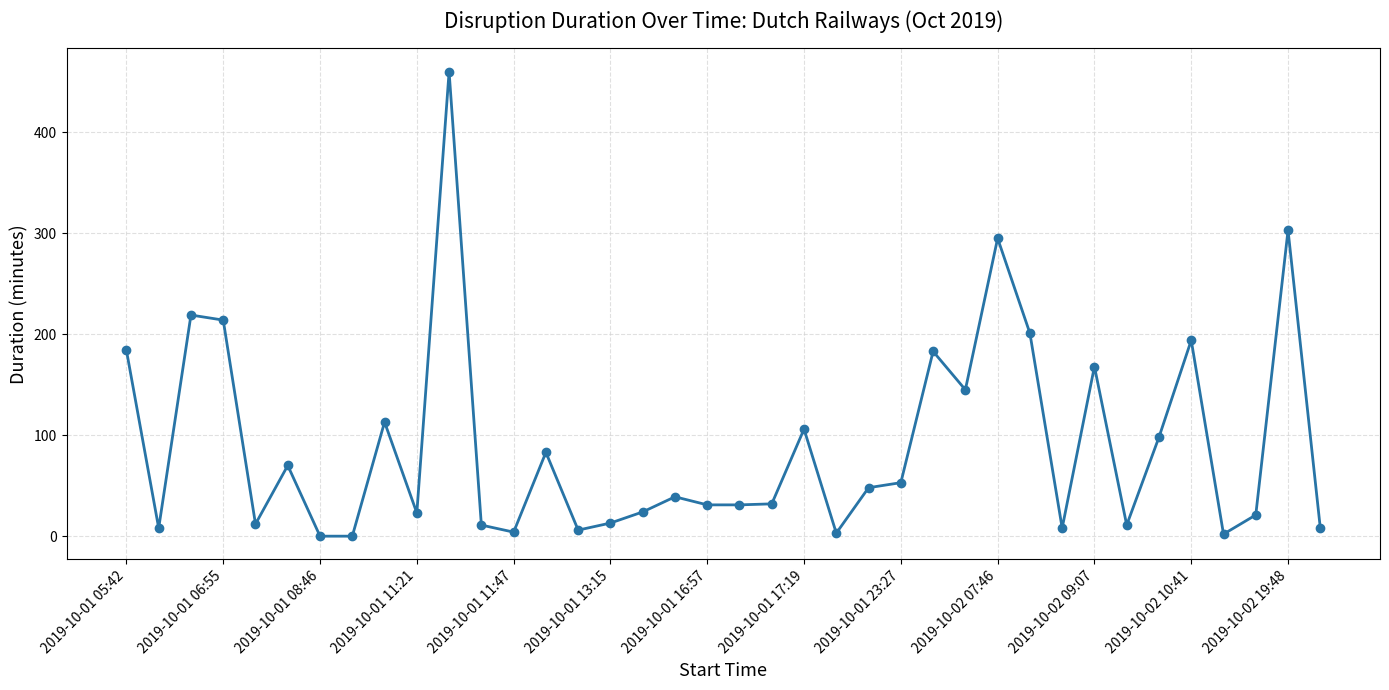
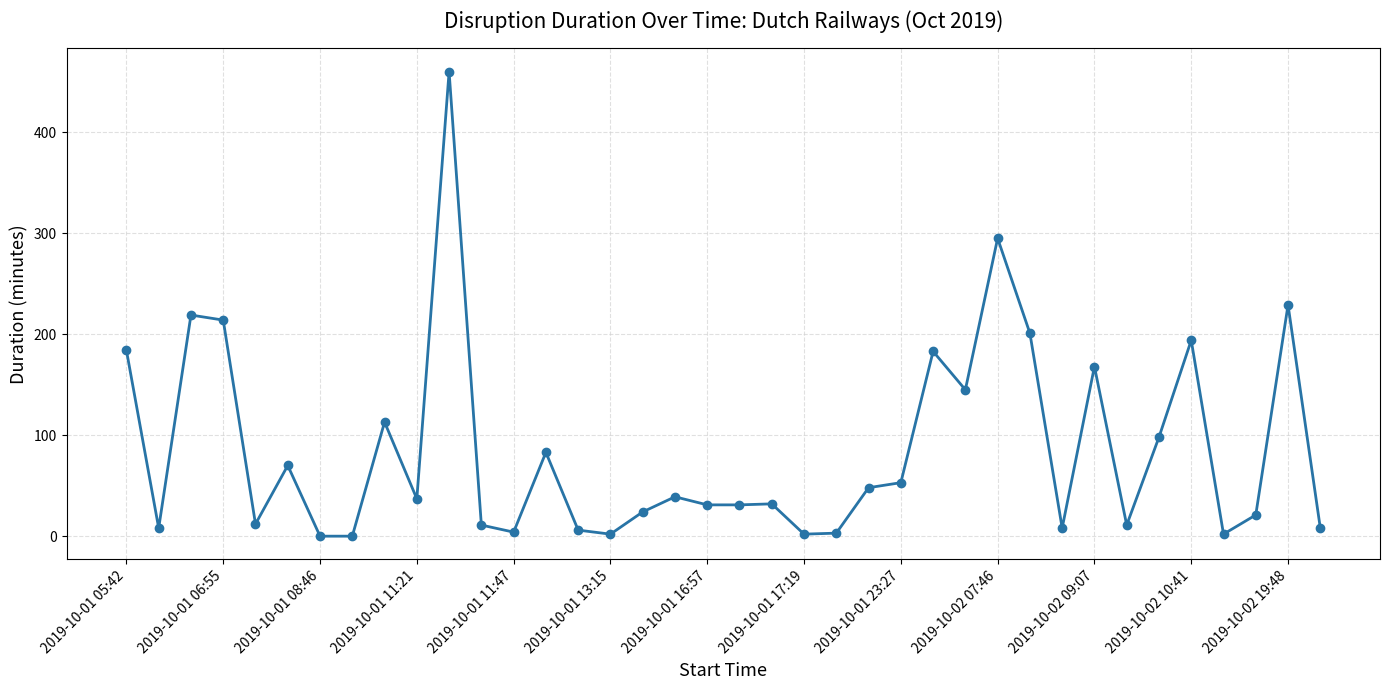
  {
    "2019-10-01 05:42": 184,
    "2019-10-01 06:55": 214,
    "2019-10-01 08:46": 0,
-   "2019-10-01 11:21": 23,
+   "2019-10-01 11:21": 37,
    "2019-10-01 11:47": 4,
-   "2019-10-01 13:15": 13,
-   "2019-10-01 17:19": 106,
+   "2019-10-01 13:15": 2,
+   "2019-10-01 17:19": 2,
    "2019-10-01 23:27": 53,
    "2019-10-02 07:46": 295,
    "2019-10-02 09:07": 168,
    "2019-10-02 10:41": 194,
-   "2019-10-02 19:48": 303
+   "2019-10-02 19:48": 229
  }
